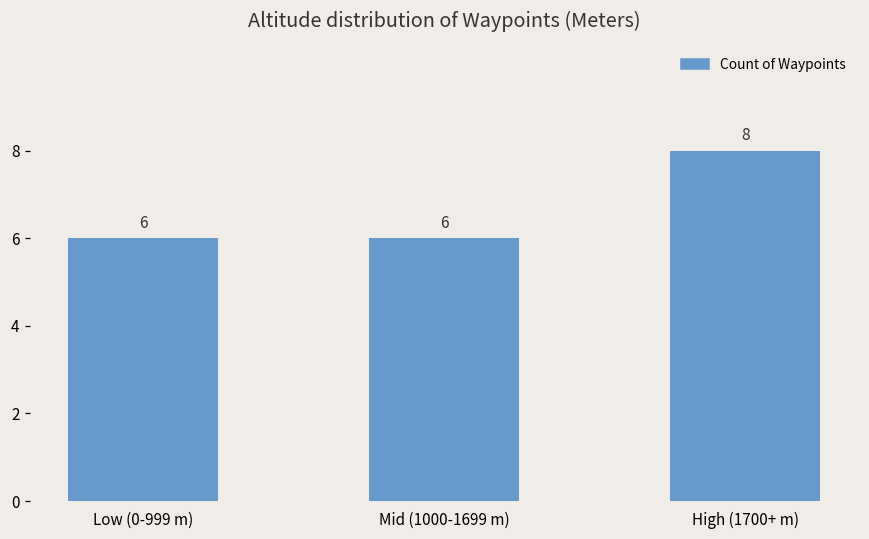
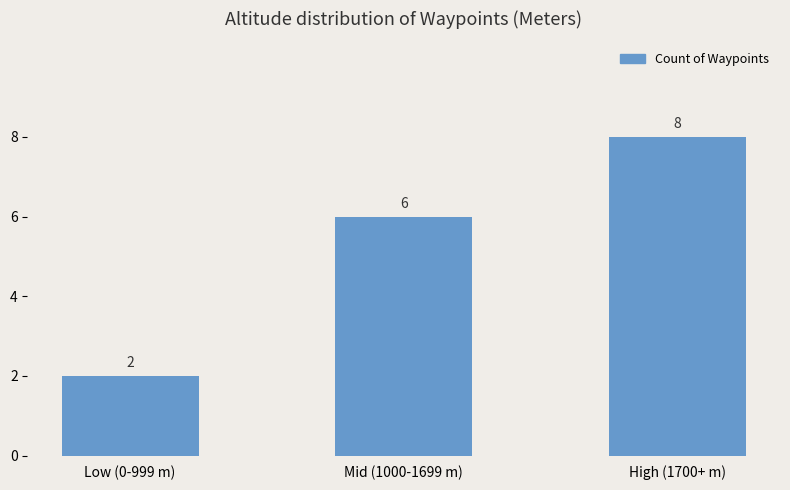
  {
-   "Low (0-999 m)": 6,
+   "Low (0-999 m)": 2,
    "Mid (1000-1699 m)": 6,
    "High (1700+ m)": 8
  }
